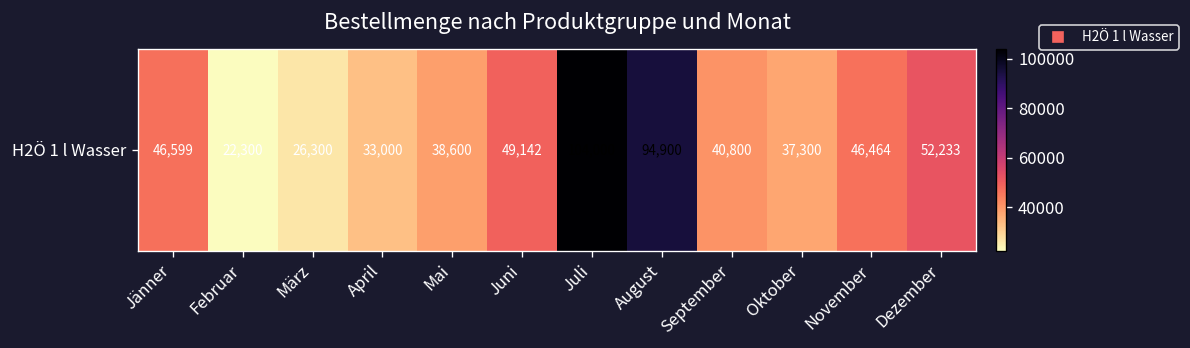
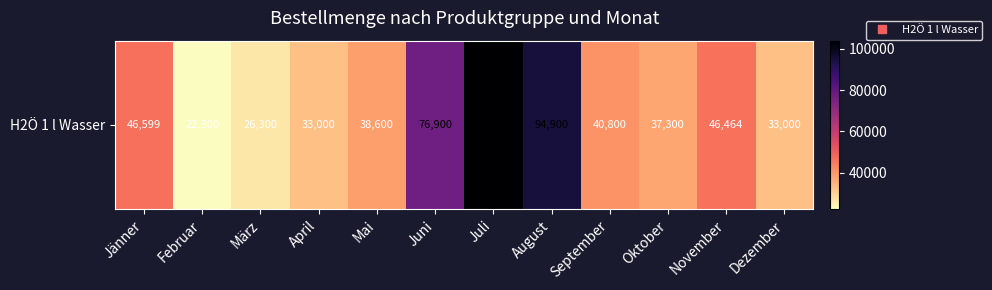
  {
    "H2Ö 1 l Wasser": {
      "Jänner": "46,599",
      "Februar": "22,300",
      "März": "26,300",
      "April": "33,000",
      "Mai": "38,600",
-     "Juni": "49,142",
+     "Juni": "76,900",
      "August": "94,900",
      "September": "40,800",
      "Oktober": "37,300",
      "November": "46,464",
-     "Dezember": "52,233"
+     "Dezember": "33,000"
    }
  }
